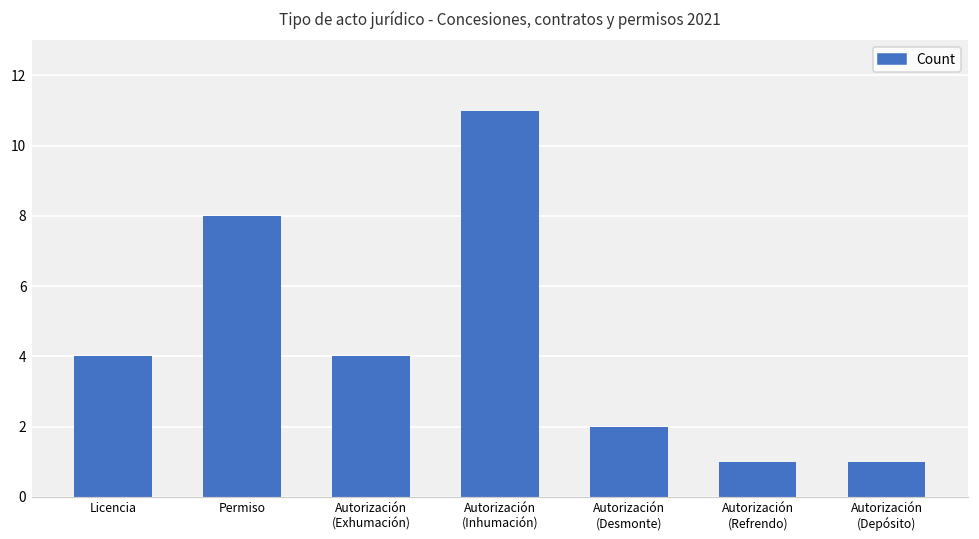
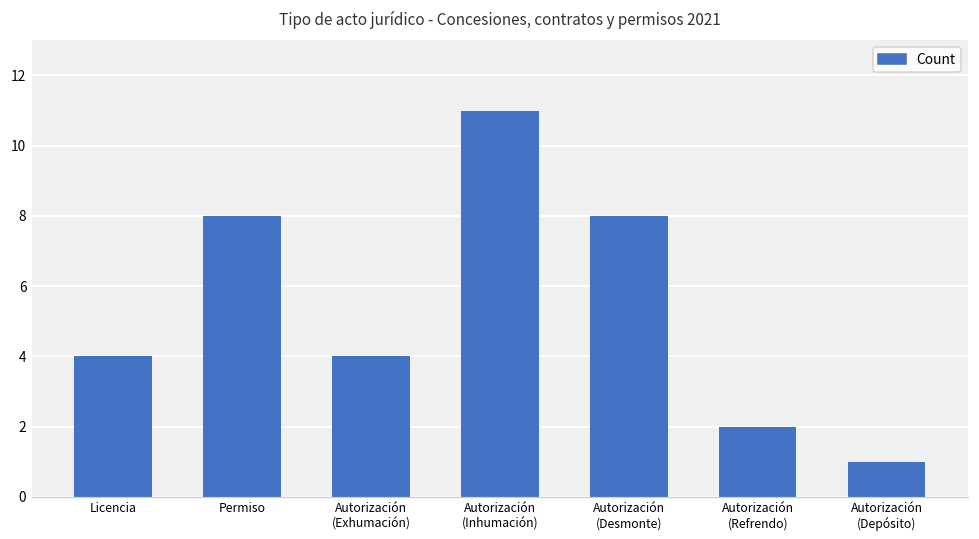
  {
    "Licencia": 4,
    "Permiso": 8,
    "Autorización (Exhumación)": 4,
    "Autorización (Inhumación)": 11,
-   "Autorización (Desmonte)": 2,
-   "Autorización (Refrendo)": 1,
+   "Autorización (Desmonte)": 8,
+   "Autorización (Refrendo)": 2,
    "Autorización (Depósito)": 1
  }
